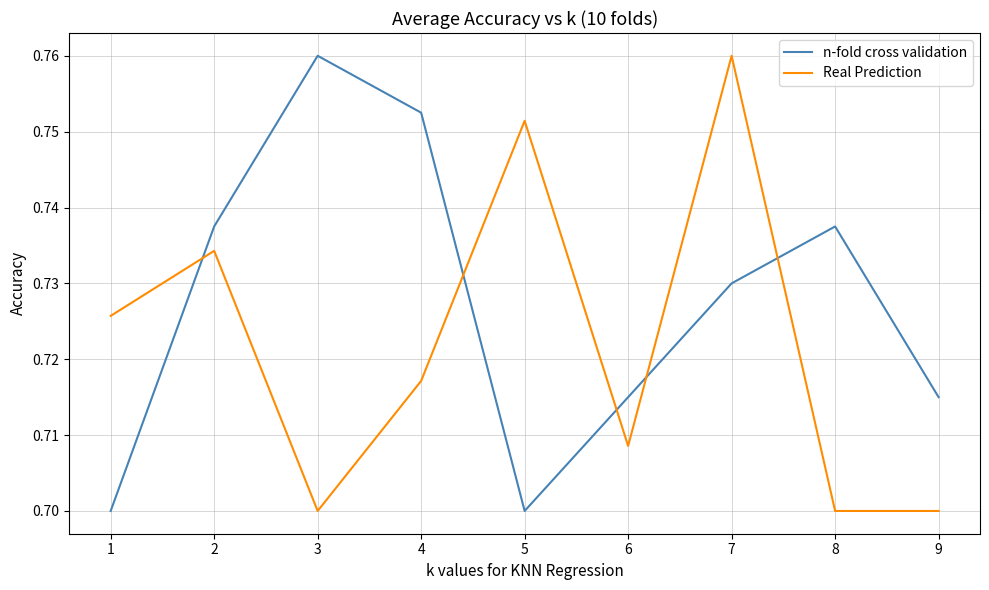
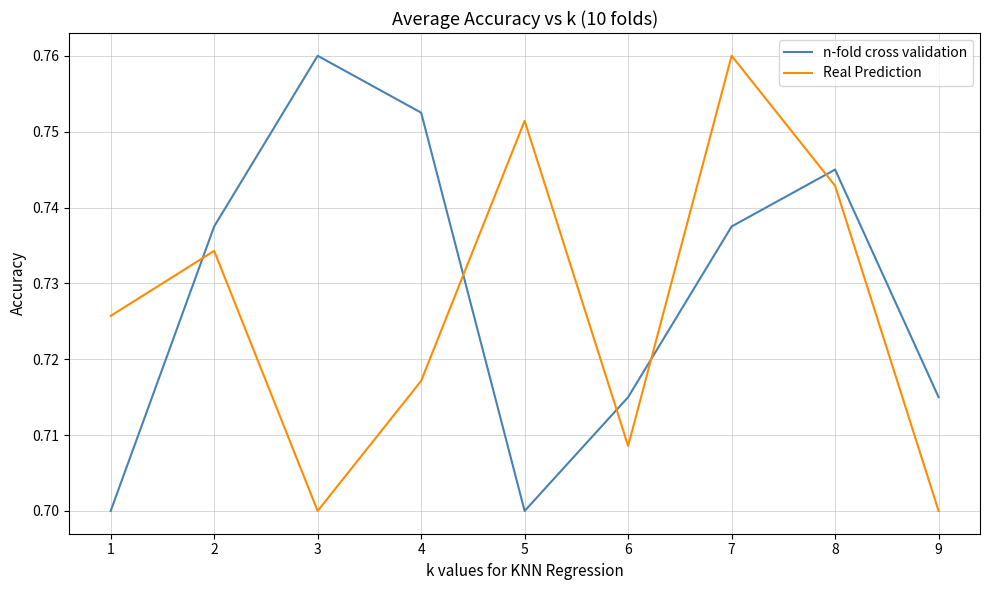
  {
    "n-fold cross validation": {
      "1": 0.700,
      "2": 0.738,
      "3": 0.760,
      "4": 0.753,
      "5": 0.700,
      "6": 0.715,
-     "7": 0.730,
-     "8": 0.738,
+     "7": 0.738,
+     "8": 0.745,
      "9": 0.715
    },
    "Real Prediction": {
      "1": 0.726,
      "2": 0.734,
      "3": 0.700,
      "4": 0.717,
      "5": 0.751,
      "6": 0.709,
      "7": 0.760,
-     "8": 0.700,
+     "8": 0.743,
      "9": 0.700
    }
  }
